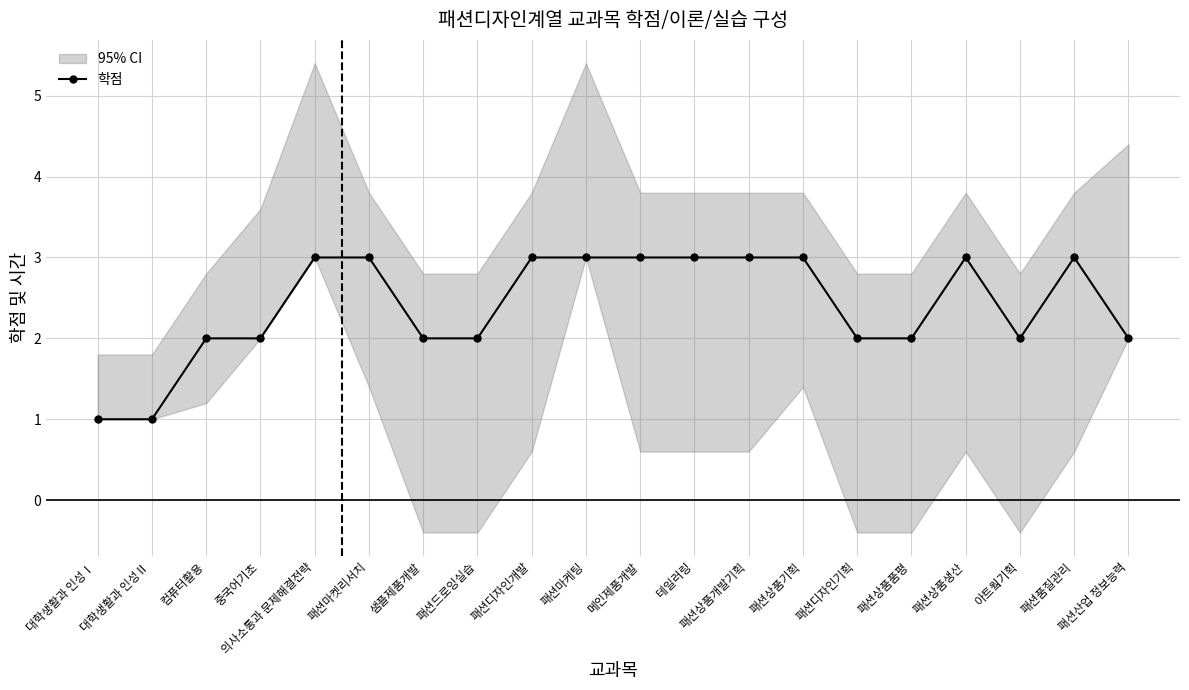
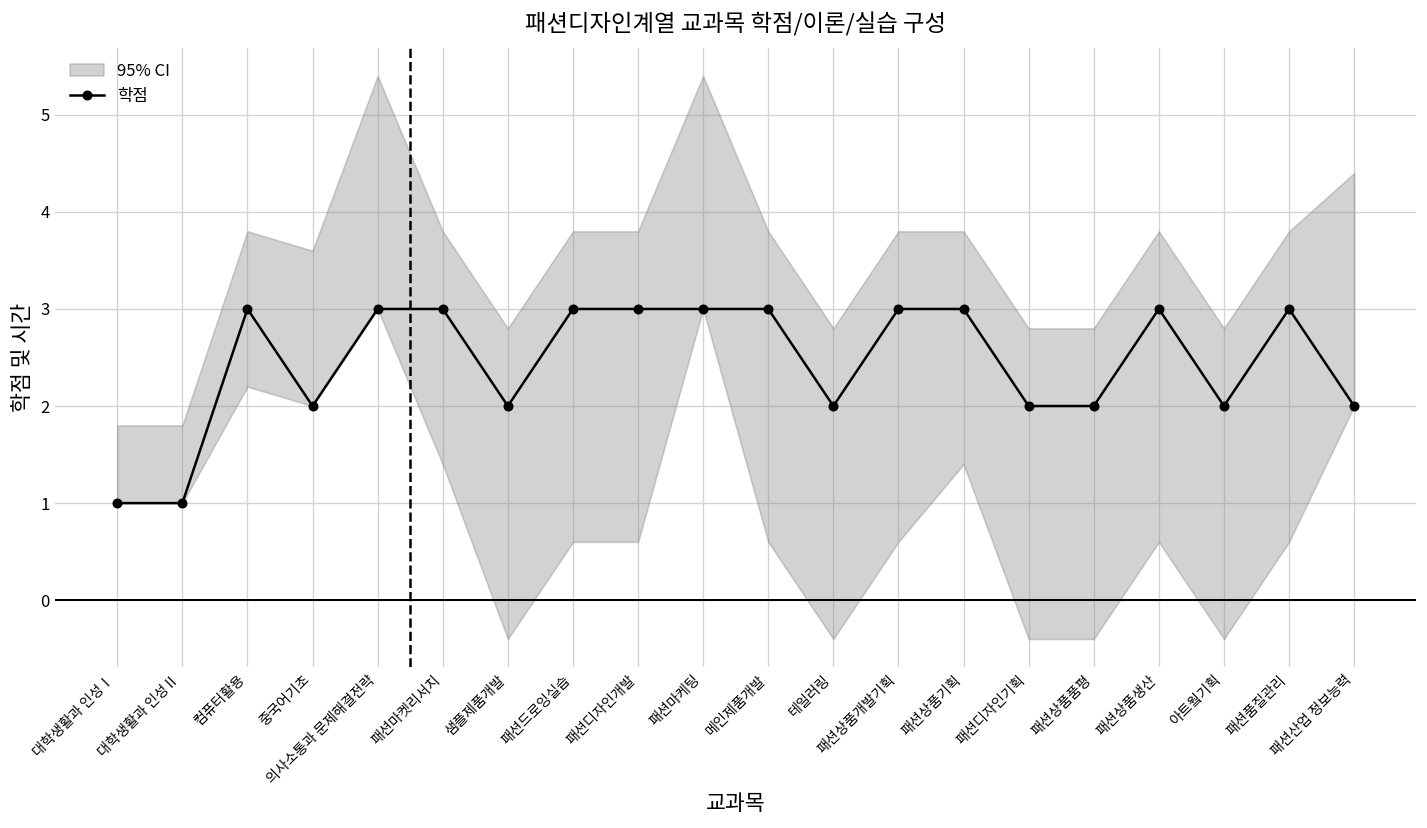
  {
    "학점": {
      "대학생활과 인성Ⅰ": 1,
      "대학생활과 인성Ⅱ": 1,
-     "컴퓨터활용": 2,
+     "컴퓨터활용": 3,
      "중국어기초": 2,
      "의사소통과 문제해결전략": 3,
      "패션마켓리서치": 3,
      "샘플제품개발": 2,
-     "패션드로잉실습": 2,
+     "패션드로잉실습": 3,
      "패션디자인개발": 3,
      "패션마케팅": 3,
      "메인제품개발": 3,
-     "테일러링": 3,
+     "테일러링": 2,
      "패션상품개발기획": 3,
      "패션상품기획": 3,
      "패션디자인기획": 2,
      "패션상품품평": 2,
      "패션상품생산": 3,
      "아트웤기획": 2,
      "패션품질관리": 3,
      "패션산업 정보능력": 2
    }
  }
